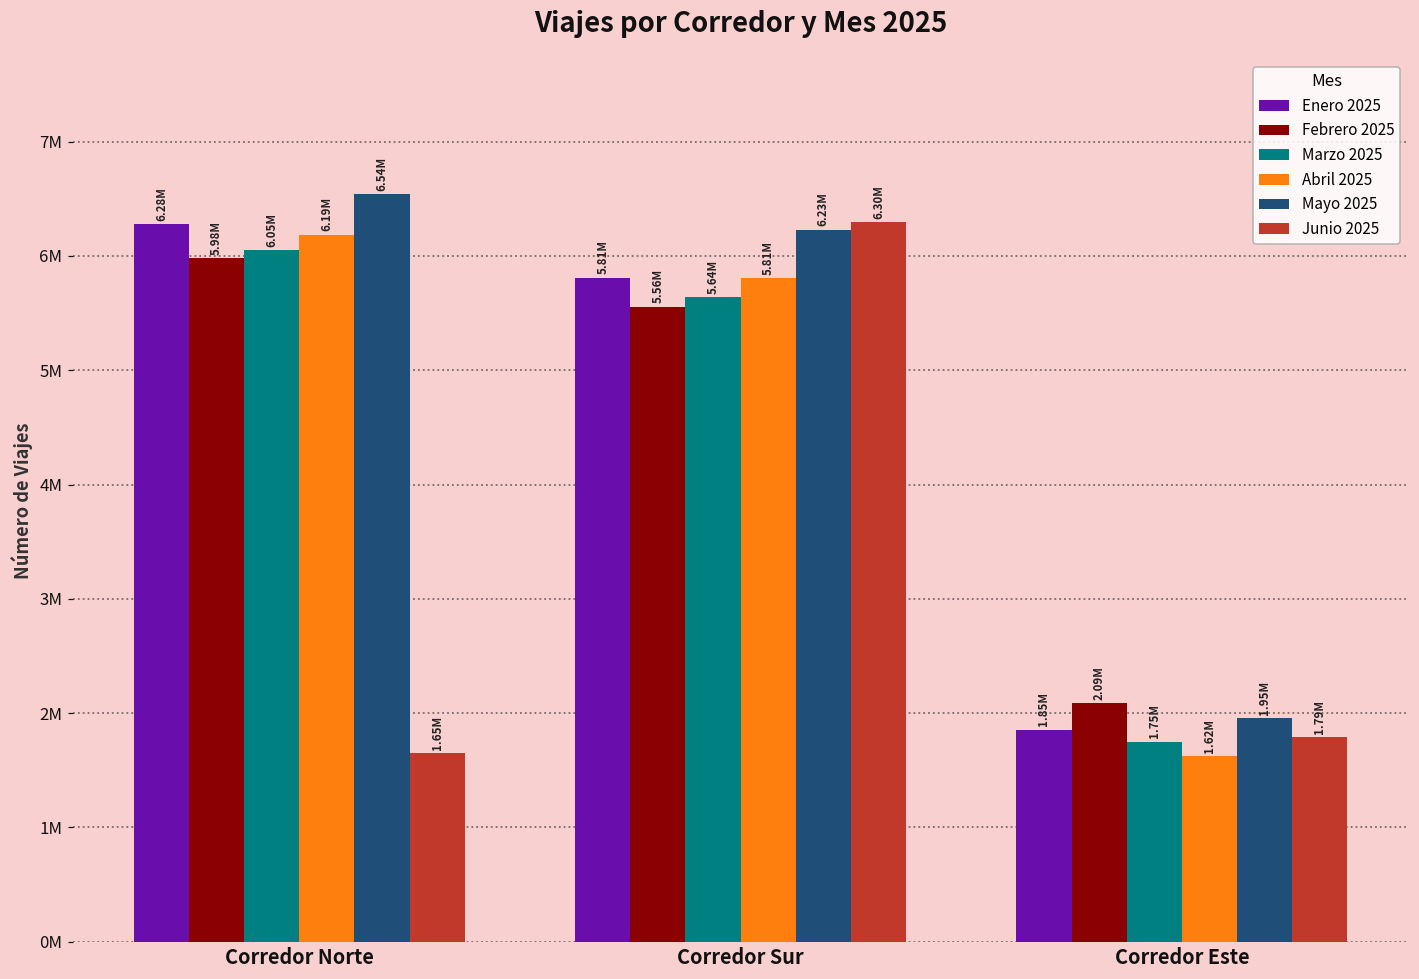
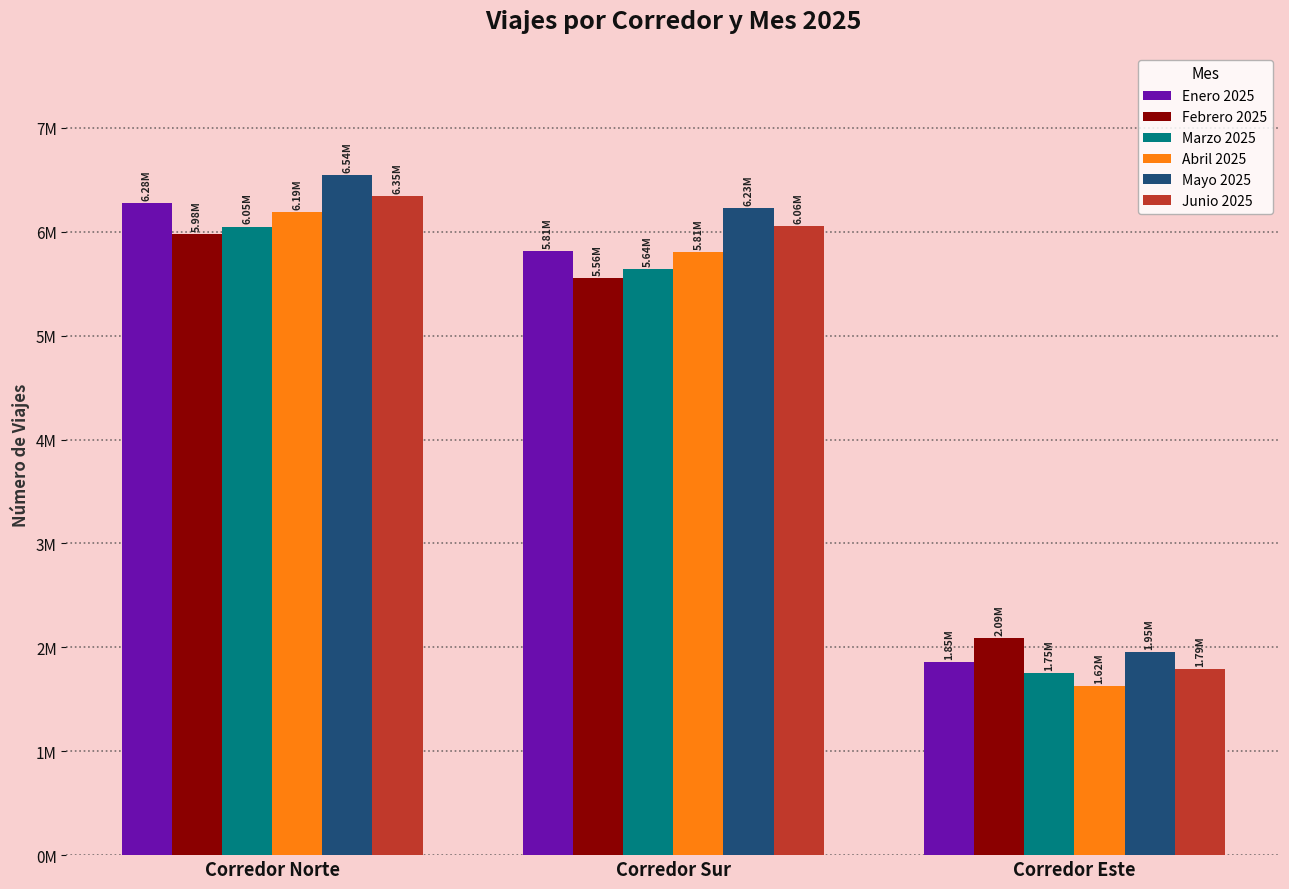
  {
    "Enero 2025": {
      "Corredor Norte": "6.28M",
      "Corredor Sur": "5.81M",
      "Corredor Este": "1.85M"
    },
    "Febrero 2025": {
      "Corredor Norte": "5.98M",
      "Corredor Sur": "5.56M",
      "Corredor Este": "2.09M"
    },
    "Abril 2025": {
      "Corredor Norte": "6.19M",
      "Corredor Sur": "5.81M",
      "Corredor Este": "1.62M"
    },
    "Junio 2025": {
-     "Corredor Norte": "1.65M",
-     "Corredor Sur": "6.30M",
+     "Corredor Norte": "6.35M",
+     "Corredor Sur": "6.06M",
      "Corredor Este": "1.79M"
    }
  }
